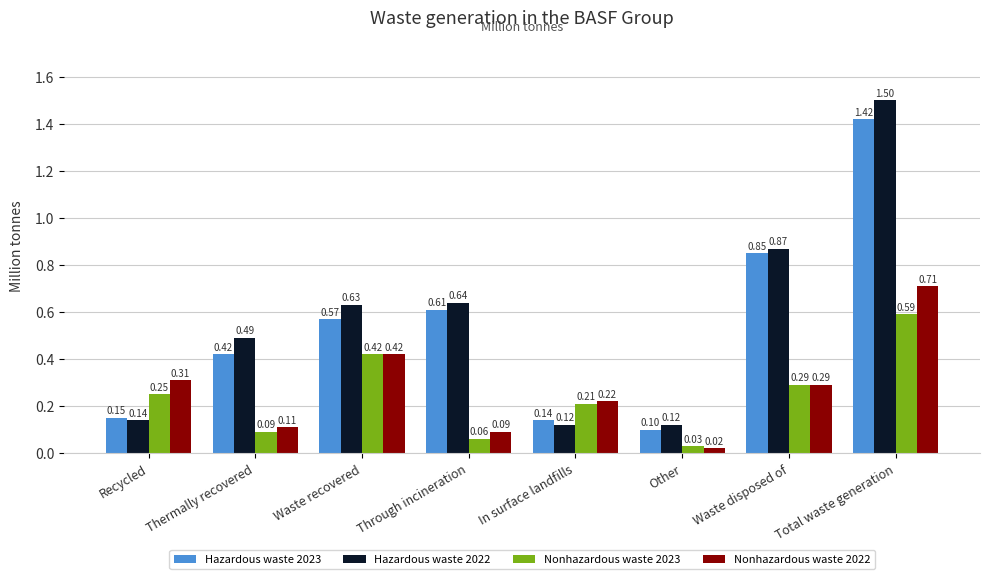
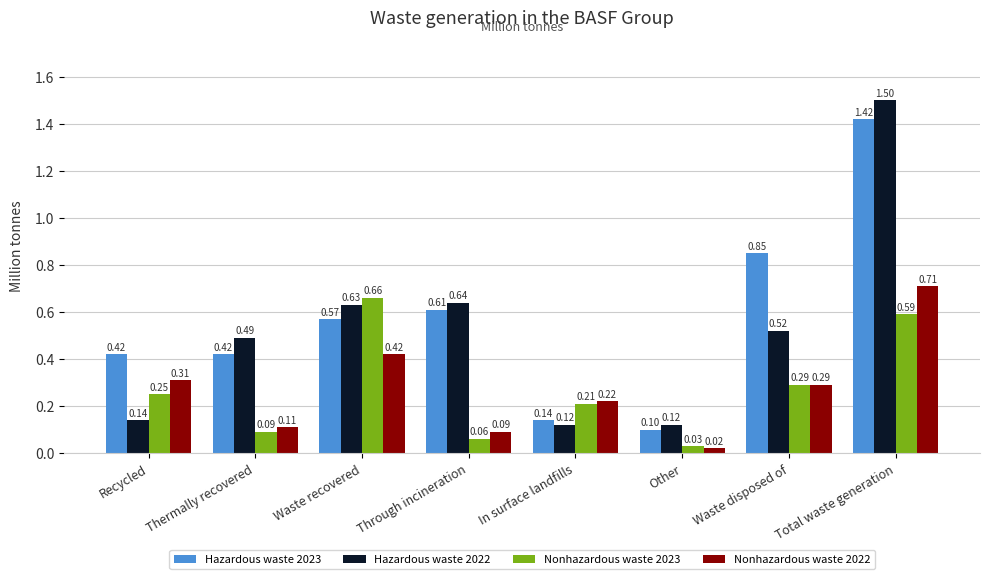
  {
    "Hazardous waste 2023": {
-     "Recycled": 0.15,
+     "Recycled": 0.42,
      "Thermally recovered": 0.42,
      "Waste recovered": 0.57,
      "Through incineration": 0.61,
      "In surface landfills": 0.14,
      "Other": 0.10,
      "Waste disposed of": 0.85,
      "Total waste generation": 1.42
    },
    "Hazardous waste 2022": {
      "Recycled": 0.14,
      "Thermally recovered": 0.49,
      "Waste recovered": 0.63,
      "Through incineration": 0.64,
      "In surface landfills": 0.12,
      "Other": 0.12,
-     "Waste disposed of": 0.87,
+     "Waste disposed of": 0.52,
      "Total waste generation": 1.50
    },
    "Nonhazardous waste 2023": {
      "Recycled": 0.25,
      "Thermally recovered": 0.09,
-     "Waste recovered": 0.42,
+     "Waste recovered": 0.66,
      "Through incineration": 0.06,
      "In surface landfills": 0.21,
      "Other": 0.03,
      "Waste disposed of": 0.29,
      "Total waste generation": 0.59
    },
    "Nonhazardous waste 2022": {
      "Recycled": 0.31,
      "Thermally recovered": 0.11,
      "Waste recovered": 0.42,
      "Through incineration": 0.09,
      "In surface landfills": 0.22,
      "Other": 0.02,
      "Waste disposed of": 0.29,
      "Total waste generation": 0.71
    }
  }
